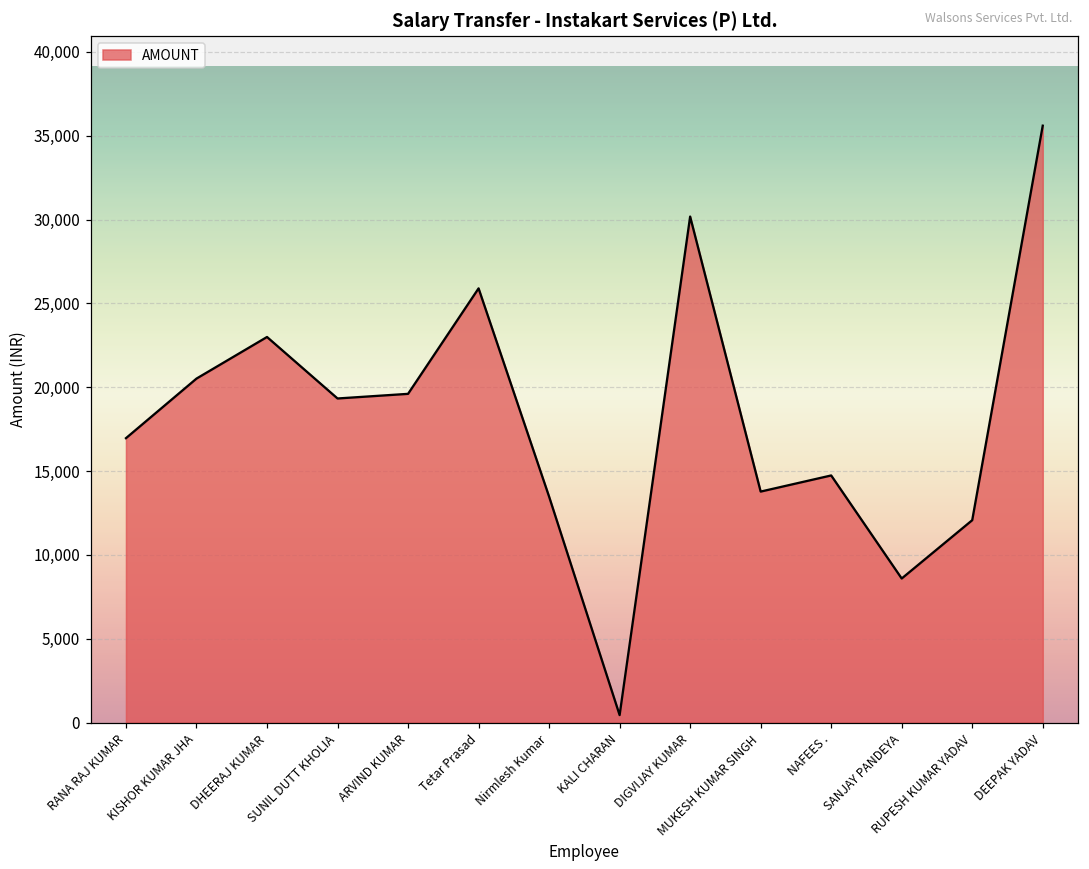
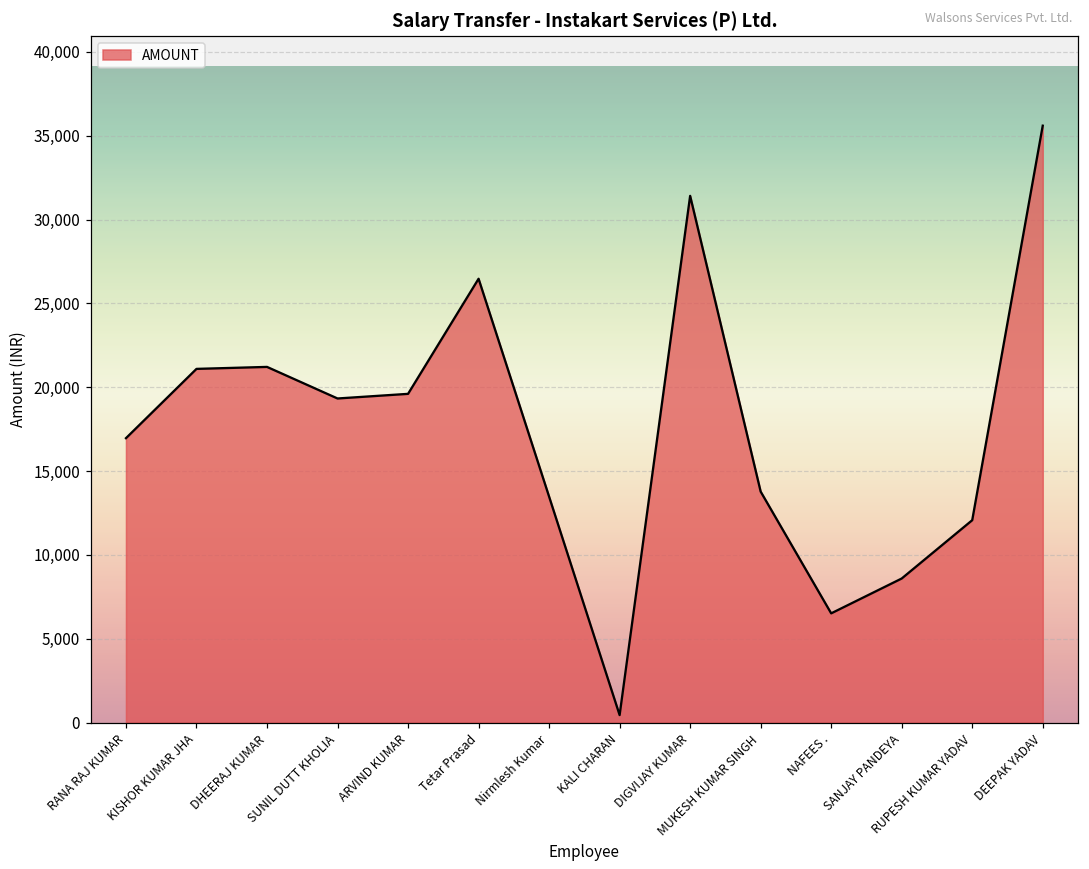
  {
    "RANA RAJ KUMAR": "17,000",
-   "KISHOR KUMAR JHA": "20,500",
-   "DHEERAJ KUMAR": "23,000",
+   "KISHOR KUMAR JHA": "21,100",
+   "DHEERAJ KUMAR": "21,200",
    "SUNIL DUTT KHOLIA": "19,300",
    "ARVIND KUMAR": "19,600",
-   "Tetar Prasad": "25,900",
+   "Tetar Prasad": "26,500",
    "Nirmlesh Kumar": "13,500",
    "KALI CHARAN": "500",
-   "DIGVIJAY KUMAR": "30,200",
+   "DIGVIJAY KUMAR": "31,400",
    "MUKESH KUMAR SINGH": "13,800",
-   "NAFEES .": "14,700",
+   "NAFEES .": "6,500",
    "SANJAY PANDEYA": "8,600",
    "RUPESH KUMAR YADAV": "12,100",
    "DEEPAK YADAV": "35,600"
  }
